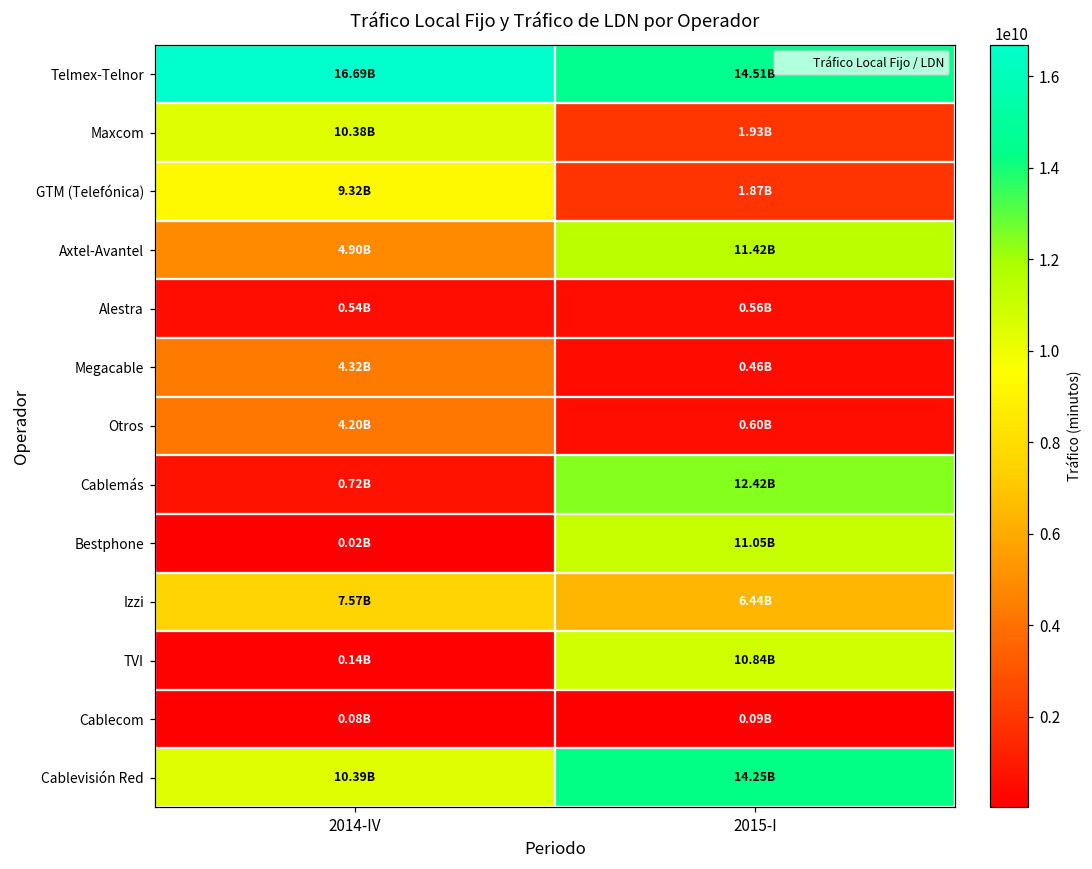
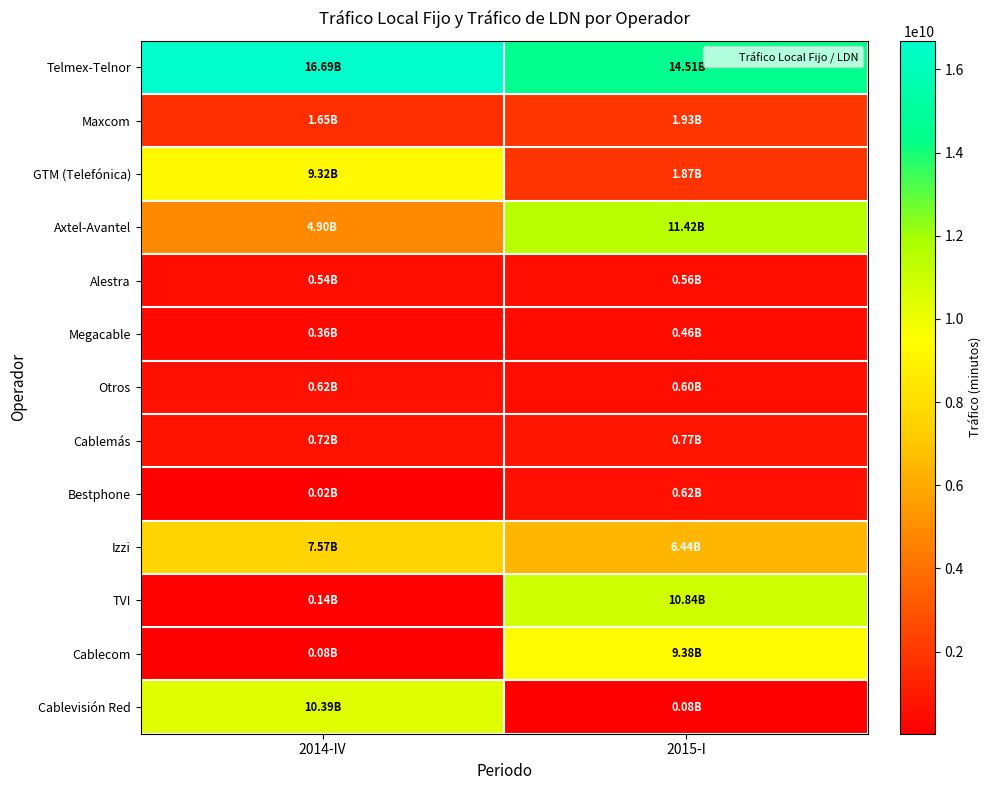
  {
    "Telmex-Telnor": {
      "2014-IV": "16.69B"
    },
    "Maxcom": {
-     "2014-IV": "10.38B",
+     "2014-IV": "1.65B",
      "2015-I": "1.93B"
    },
    "GTM (Telefónica)": {
      "2014-IV": "9.32B",
      "2015-I": "1.87B"
    },
    "Axtel-Avantel": {
      "2014-IV": "4.90B",
      "2015-I": "11.42B"
    },
    "Alestra": {
      "2014-IV": "0.54B",
      "2015-I": "0.56B"
    },
    "Megacable": {
-     "2014-IV": "4.32B",
+     "2014-IV": "0.36B",
      "2015-I": "0.46B"
    },
    "Otros": {
-     "2014-IV": "4.20B",
+     "2014-IV": "0.62B",
      "2015-I": "0.60B"
    },
    "Cablemás": {
      "2014-IV": "0.72B",
-     "2015-I": "12.42B"
+     "2015-I": "0.77B"
    },
    "Bestphone": {
      "2014-IV": "0.02B",
-     "2015-I": "11.05B"
+     "2015-I": "0.62B"
    },
    "Izzi": {
      "2014-IV": "7.57B",
      "2015-I": "6.44B"
    },
    "TVI": {
      "2014-IV": "0.14B",
      "2015-I": "10.84B"
    },
    "Cablecom": {
      "2014-IV": "0.08B",
-     "2015-I": "0.09B"
+     "2015-I": "9.38B"
    },
    "Cablevisión Red": {
      "2014-IV": "10.39B",
-     "2015-I": "14.25B"
+     "2015-I": "0.08B"
    }
  }
